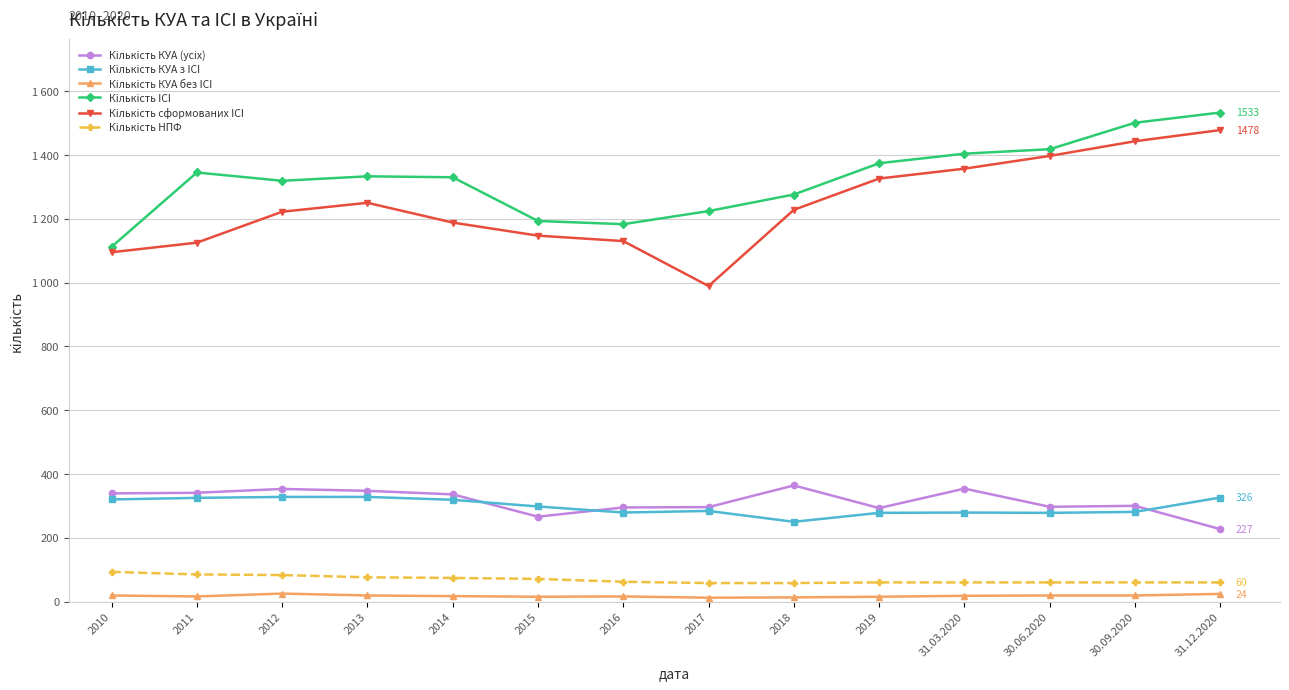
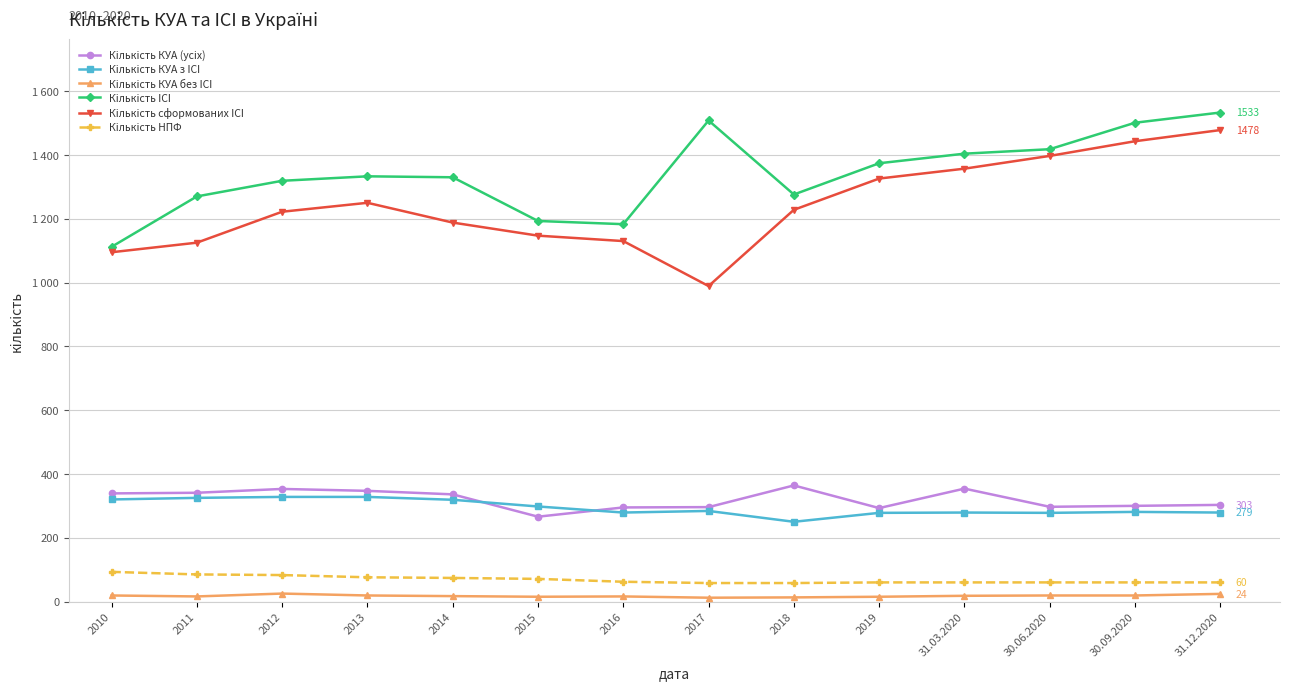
  {
    "Кількість КУА (усіх)": {
-     "31.12.2020": 227
+     "31.12.2020": 303
    },
    "Кількість КУА з ІСІ": {
-     "31.12.2020": 326
+     "31.12.2020": 279
    },
    "Кількість ІСІ": {
      "2010": 1110,
-     "2011": 1350,
+     "2011": 1270,
      "2012": 1320,
      "2013": 1330,
      "2014": 1330,
      "2015": 1190,
      "2016": 1180,
-     "2017": 1220,
+     "2017": 1510,
      "2018": 1280,
      "2019": 1370,
      "31.03.2020": 1400,
      "30.06.2020": 1420,
      "30.09.2020": 1500
    },
    "Кількість сформованих ІСІ": {
      "31.12.2020": 1478
    }
  }
